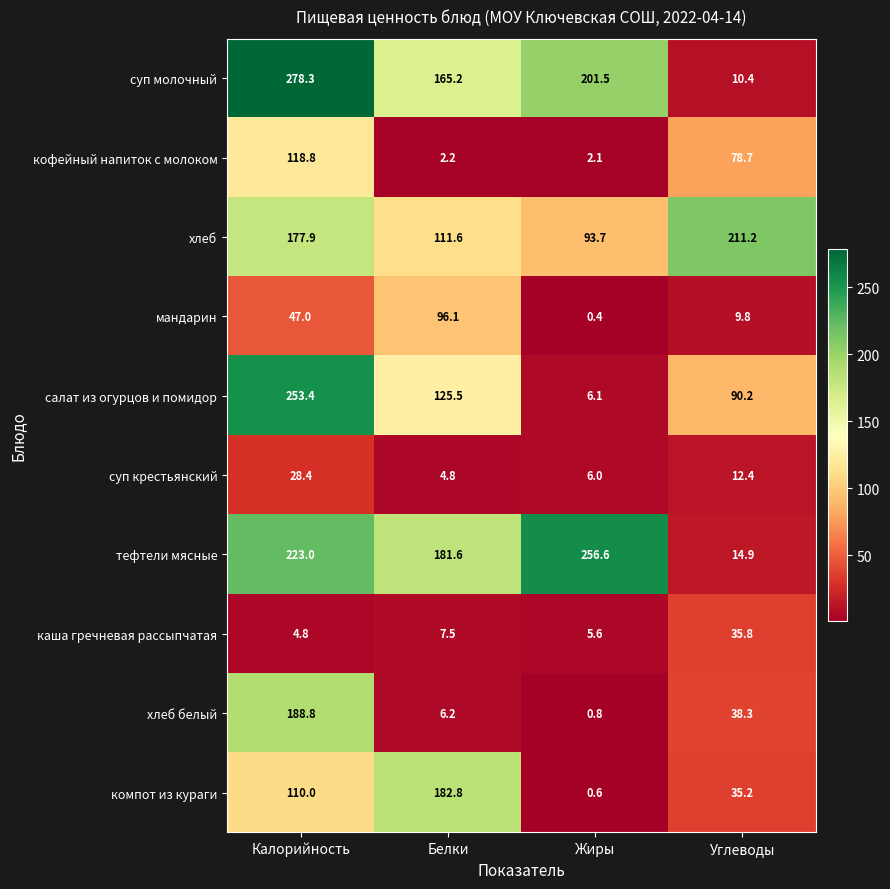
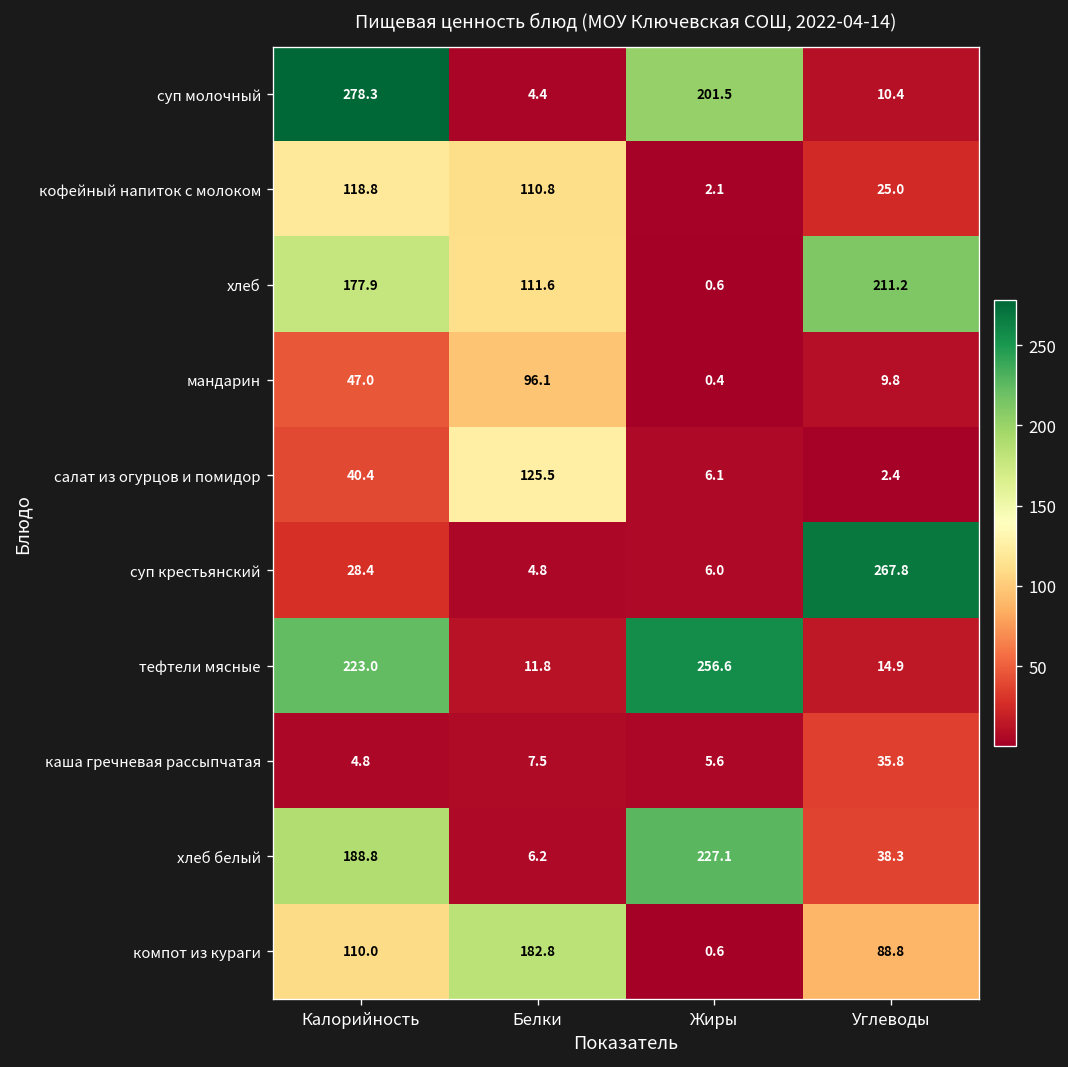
  {
    "суп молочный": {
      "Калорийность": 278.3,
-     "Белки": 165.2,
+     "Белки": 4.4,
      "Жиры": 201.5,
      "Углеводы": 10.4
    },
    "кофейный напиток с молоком": {
      "Калорийность": 118.8,
-     "Белки": 2.2,
+     "Белки": 110.8,
      "Жиры": 2.1,
-     "Углеводы": 78.7
+     "Углеводы": 25.0
    },
    "хлеб": {
      "Калорийность": 177.9,
      "Белки": 111.6,
-     "Жиры": 93.7,
+     "Жиры": 0.6,
      "Углеводы": 211.2
    },
    "мандарин": {
      "Калорийность": 47.0,
      "Белки": 96.1,
      "Жиры": 0.4,
      "Углеводы": 9.8
    },
    "салат из огурцов и помидор": {
-     "Калорийность": 253.4,
+     "Калорийность": 40.4,
      "Белки": 125.5,
      "Жиры": 6.1,
-     "Углеводы": 90.2
+     "Углеводы": 2.4
    },
    "суп крестьянский": {
      "Калорийность": 28.4,
      "Белки": 4.8,
      "Жиры": 6.0,
-     "Углеводы": 12.4
+     "Углеводы": 267.8
    },
    "тефтели мясные": {
      "Калорийность": 223.0,
-     "Белки": 181.6,
+     "Белки": 11.8,
      "Жиры": 256.6,
      "Углеводы": 14.9
    },
    "каша гречневая рассыпчатая": {
      "Калорийность": 4.8,
      "Белки": 7.5,
      "Жиры": 5.6,
      "Углеводы": 35.8
    },
    "хлеб белый": {
      "Калорийность": 188.8,
      "Белки": 6.2,
-     "Жиры": 0.8,
+     "Жиры": 227.1,
      "Углеводы": 38.3
    },
    "компот из кураги": {
      "Калорийность": 110.0,
      "Белки": 182.8,
      "Жиры": 0.6,
-     "Углеводы": 35.2
+     "Углеводы": 88.8
    }
  }
